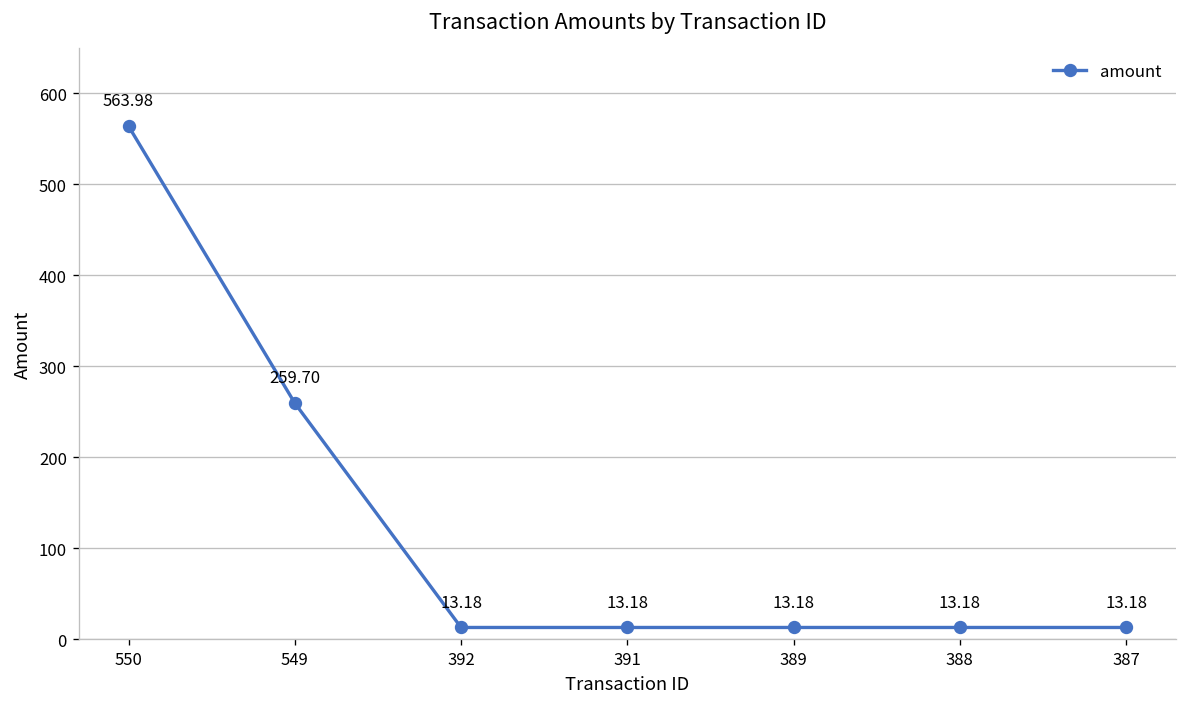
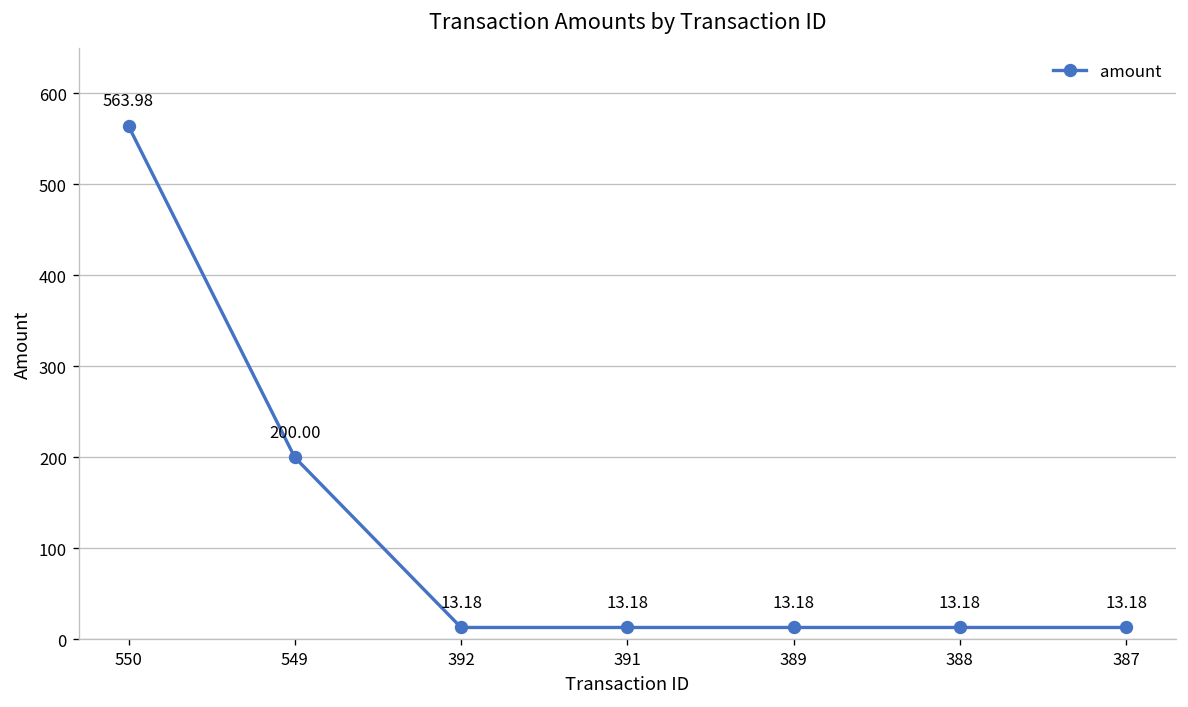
  {
    "550": 563.98,
-   "549": 259.70,
+   "549": 200.00,
    "392": 13.18,
    "391": 13.18,
    "389": 13.18,
    "388": 13.18,
    "387": 13.18
  }
